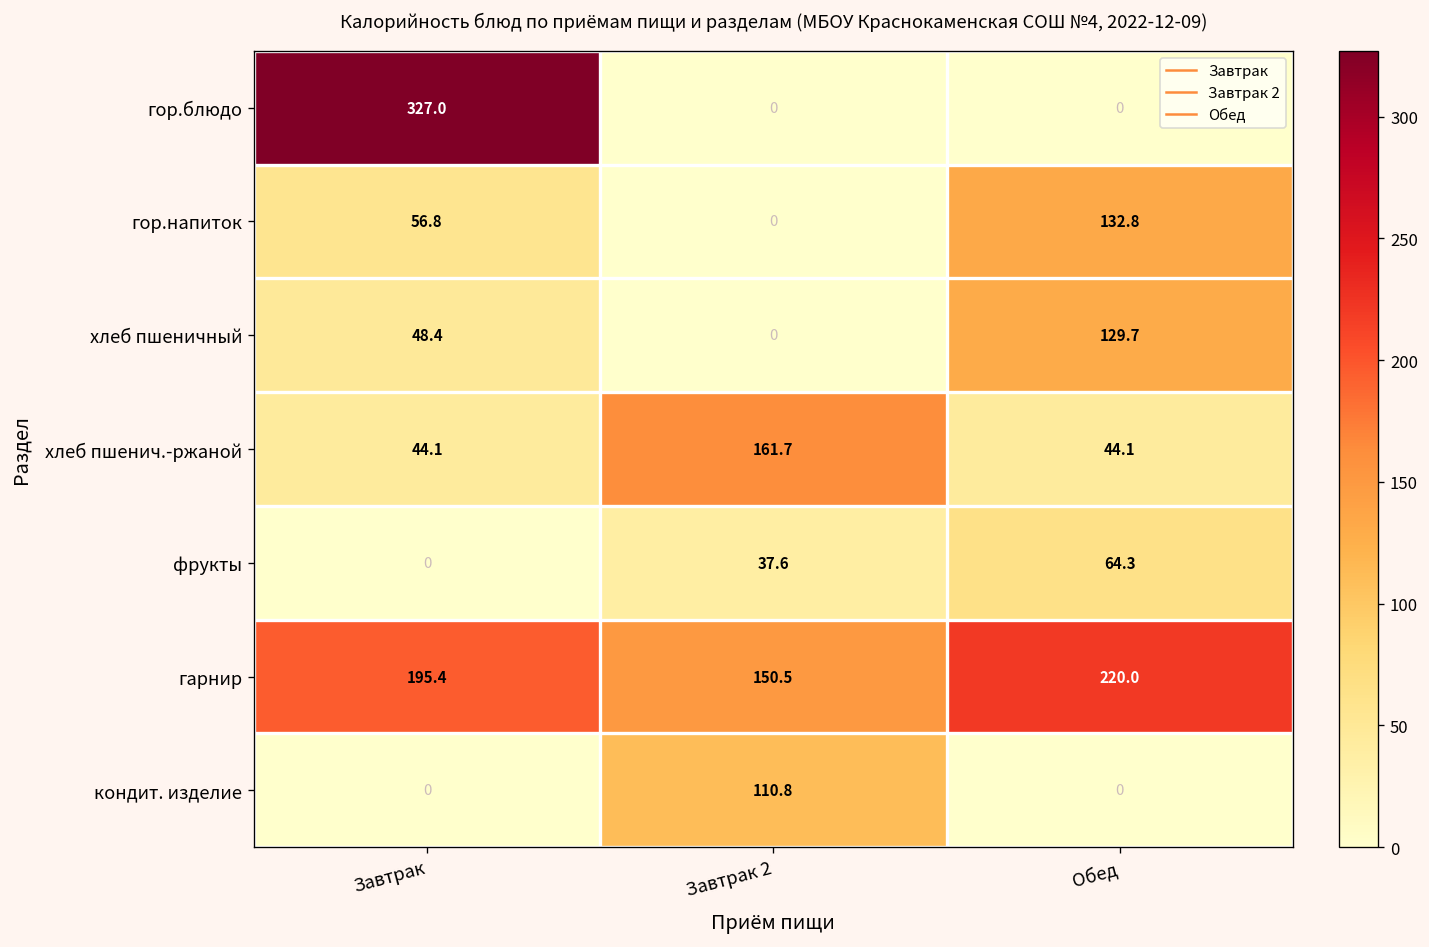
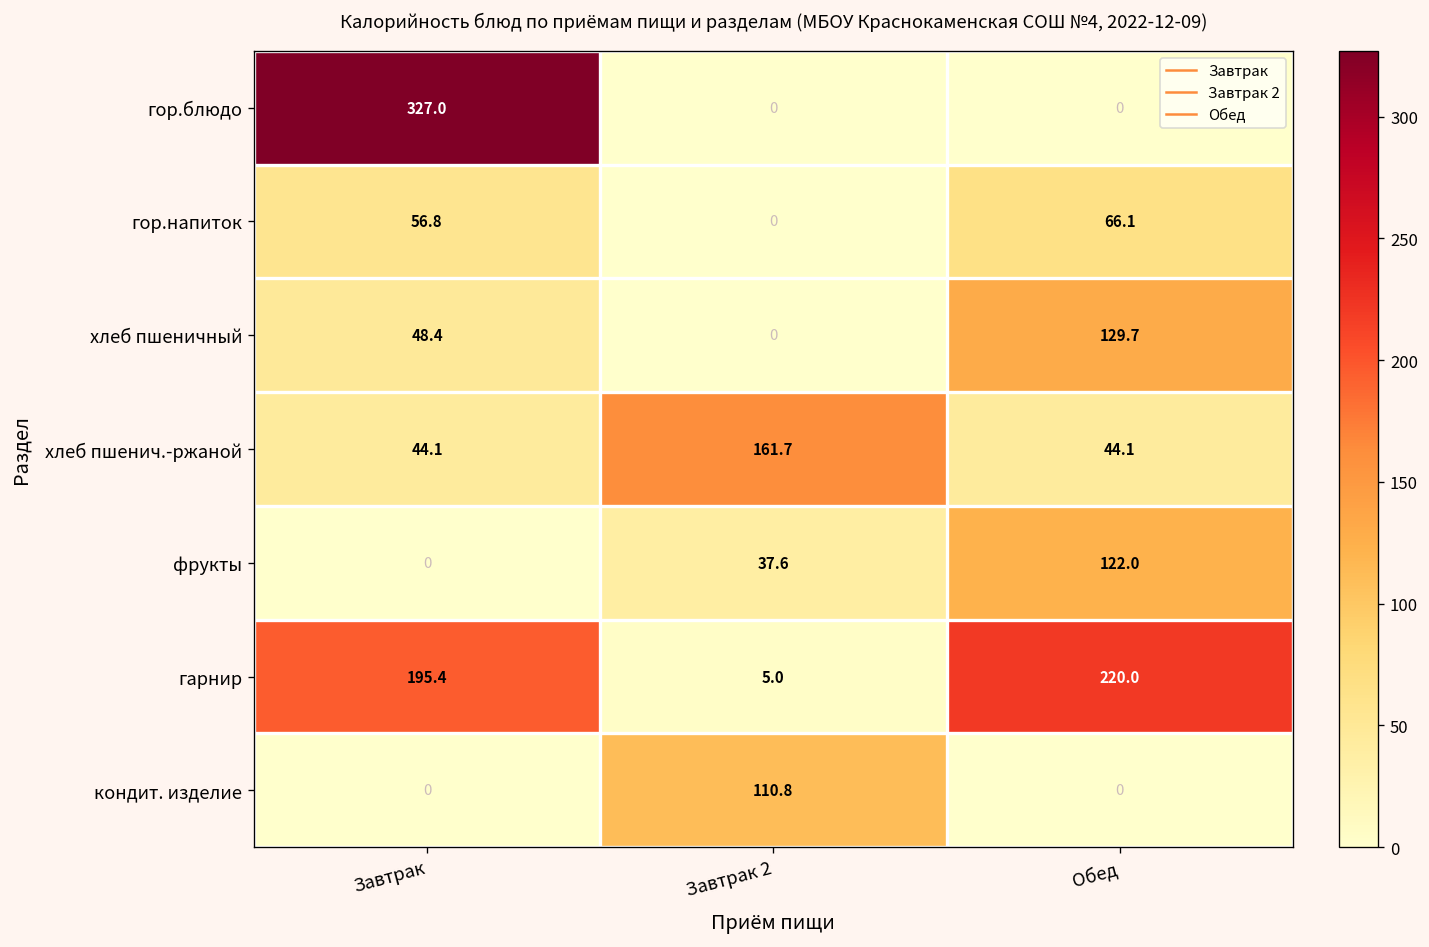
  {
    "гор.блюдо": {
      "Завтрак": 327.0,
      "Завтрак 2": 0,
      "Обед": 0
    },
    "гор.напиток": {
      "Завтрак": 56.8,
      "Завтрак 2": 0,
-     "Обед": 132.8
+     "Обед": 66.1
    },
    "хлеб пшеничный": {
      "Завтрак": 48.4,
      "Завтрак 2": 0,
      "Обед": 129.7
    },
    "хлеб пшенич.-ржаной": {
      "Завтрак": 44.1,
      "Завтрак 2": 161.7,
      "Обед": 44.1
    },
    "фрукты": {
      "Завтрак": 0,
      "Завтрак 2": 37.6,
-     "Обед": 64.3
+     "Обед": 122.0
    },
    "гарнир": {
      "Завтрак": 195.4,
-     "Завтрак 2": 150.5,
+     "Завтрак 2": 5.0,
      "Обед": 220.0
    },
    "кондит. изделие": {
      "Завтрак": 0,
      "Завтрак 2": 110.8,
      "Обед": 0
    }
  }
